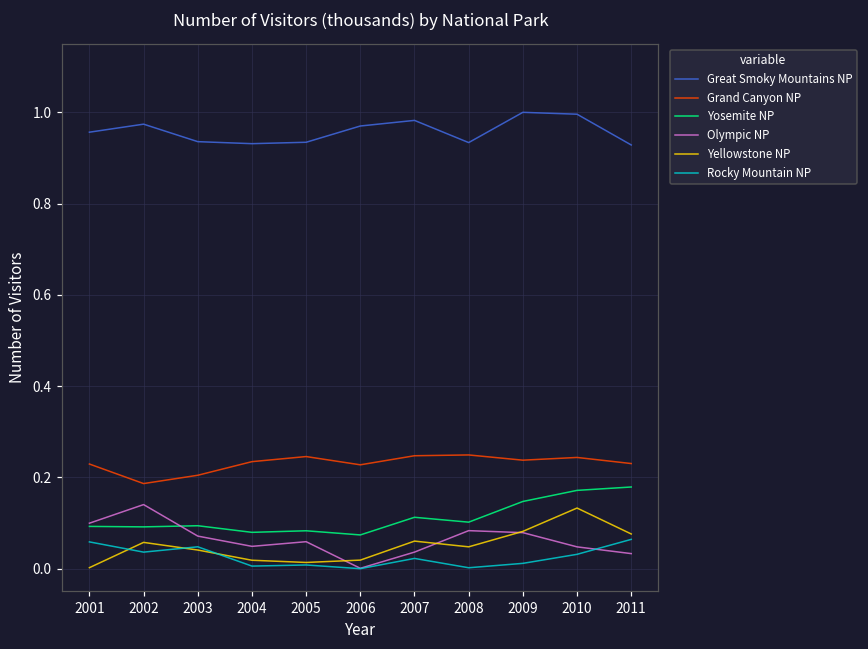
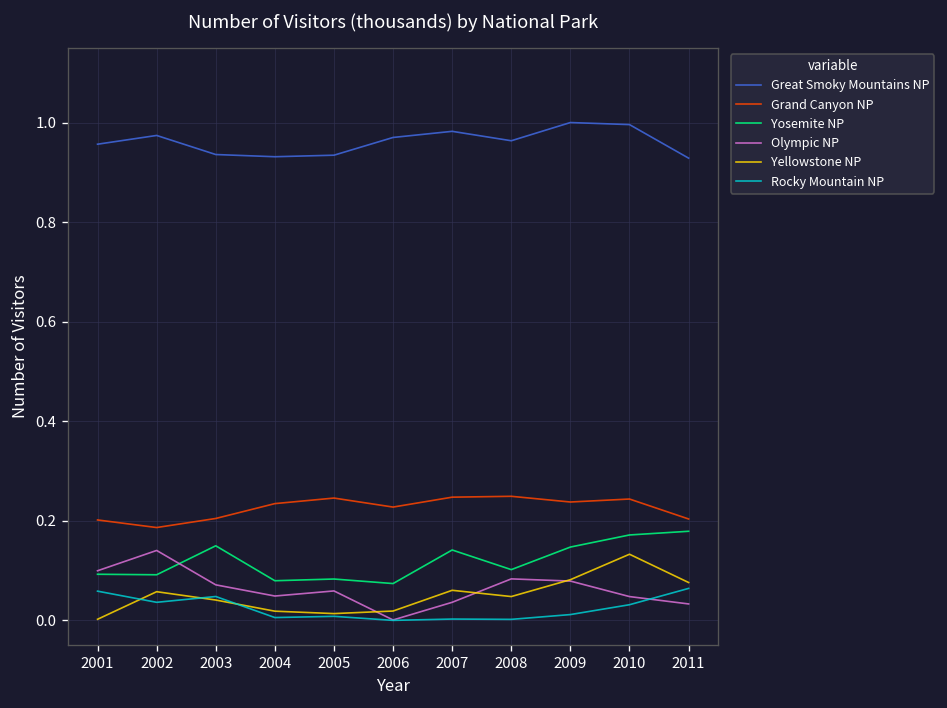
  {
    "Great Smoky Mountains NP": {
      "2001": 0.96,
      "2002": 0.97,
      "2003": 0.94,
      "2004": 0.93,
      "2005": 0.93,
      "2006": 0.97,
      "2007": 0.98,
-     "2008": 0.93,
+     "2008": 0.96,
      "2009": 1.00,
      "2010": 1.00,
      "2011": 0.93
    },
    "Grand Canyon NP": {
-     "2001": 0.23,
+     "2001": 0.20,
      "2002": 0.19,
      "2003": 0.20,
      "2004": 0.23,
      "2005": 0.25,
      "2006": 0.23,
      "2007": 0.25,
      "2008": 0.25,
      "2009": 0.24,
      "2010": 0.24,
-     "2011": 0.23
+     "2011": 0.20
    },
    "Yosemite NP": {
      "2001": 0.09,
      "2002": 0.09,
-     "2003": 0.09,
+     "2003": 0.15,
      "2004": 0.08,
      "2005": 0.08,
      "2006": 0.07,
-     "2007": 0.11,
+     "2007": 0.14,
      "2008": 0.10,
      "2009": 0.15,
      "2010": 0.17,
      "2011": 0.18
    },
    "Olympic NP": {
      "2001": 0.10,
      "2002": 0.14,
      "2003": 0.07,
      "2004": 0.05,
      "2005": 0.06,
      "2007": 0.04,
      "2008": 0.08,
      "2010": 0.05,
      "2011": 0.03
    },
    "Yellowstone NP": {
      "2001": 0.00,
      "2002": 0.06,
      "2003": 0.04,
      "2004": 0.02,
      "2006": 0.02,
      "2007": 0.06,
      "2008": 0.05,
      "2010": 0.13,
      "2011": 0.08
    },
    "Rocky Mountain NP": {
      "2001": 0.06,
      "2002": 0.04,
      "2003": 0.05,
      "2004": 0.01,
-     "2007": 0.02,
+     "2007": 0.00,
      "2008": 0.00,
      "2009": 0.01,
      "2010": 0.03,
      "2011": 0.06
    }
  }
